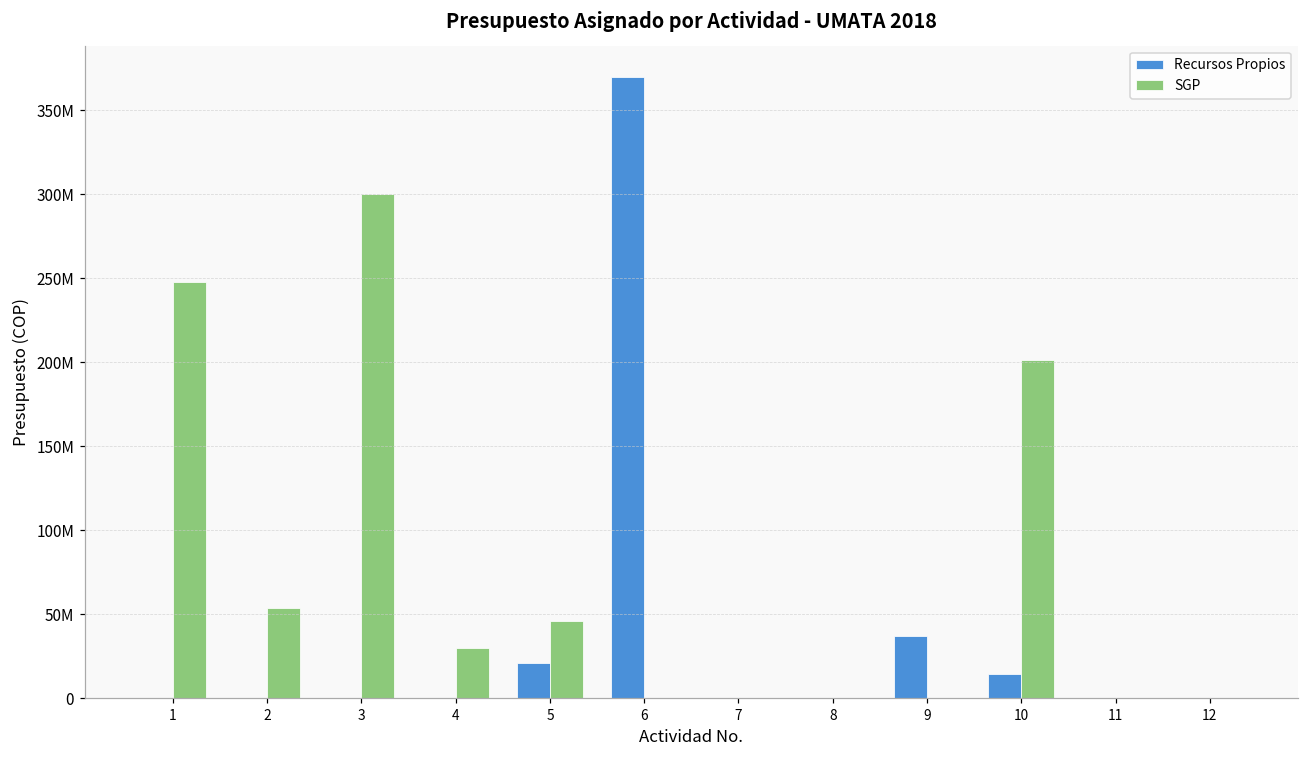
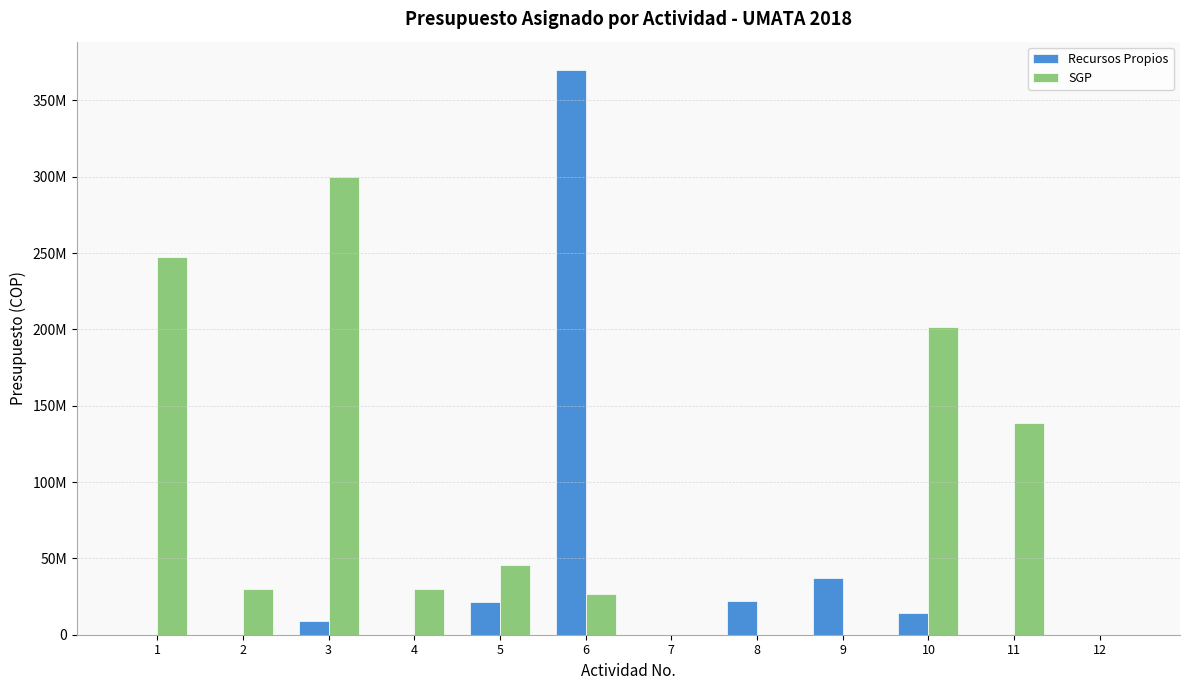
  {
    "Recursos Propios": {
      "1": 0,
      "2": 0,
-     "3": 0,
+     "3": 9000000,
      "4": 0,
      "5": 21000000,
      "6": 370000000,
      "7": 0,
-     "8": 0,
+     "8": 22000000,
      "9": 37000000,
      "10": 14000000,
      "11": 0,
      "12": 0
    },
    "SGP": {
      "1": 248000000,
-     "2": 54000000,
+     "2": 30000000,
      "3": 300000000,
      "4": 30000000,
      "5": 46000000,
-     "6": 0,
+     "6": 26000000,
      "7": 0,
      "8": 0,
      "9": 0,
      "10": 201000000,
-     "11": 0,
+     "11": 139000000,
      "12": 0
    }
  }
